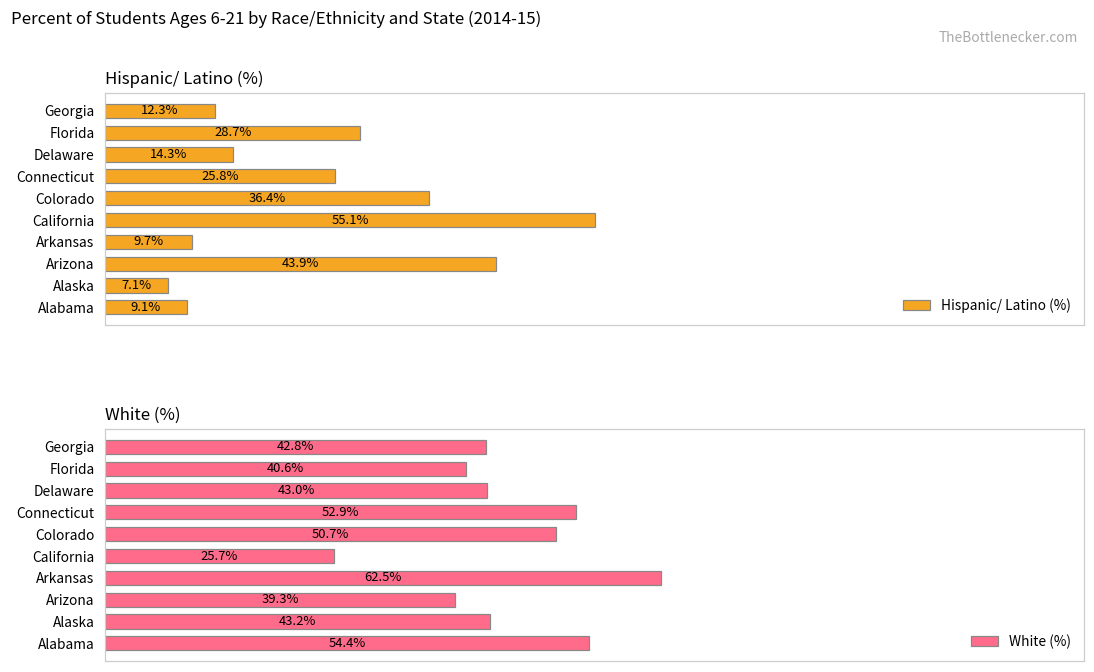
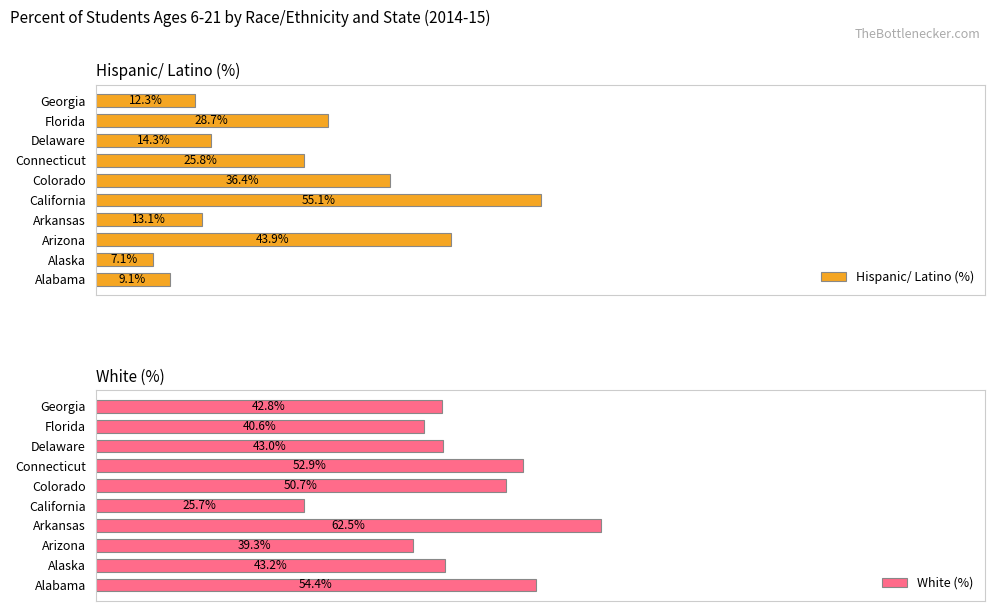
  {
    "Hispanic/ Latino (%)": {
      "Georgia": "12.3%",
      "Florida": "28.7%",
      "Delaware": "14.3%",
      "Connecticut": "25.8%",
      "Colorado": "36.4%",
      "California": "55.1%",
-     "Arkansas": "9.7%",
+     "Arkansas": "13.1%",
      "Arizona": "43.9%",
      "Alaska": "7.1%",
      "Alabama": "9.1%"
    },
    "White (%)": {
      "Georgia": "42.8%",
      "Florida": "40.6%",
      "Delaware": "43.0%",
      "Connecticut": "52.9%",
      "Colorado": "50.7%",
      "California": "25.7%",
      "Arkansas": "62.5%",
      "Arizona": "39.3%",
      "Alaska": "43.2%",
      "Alabama": "54.4%"
    }
  }
